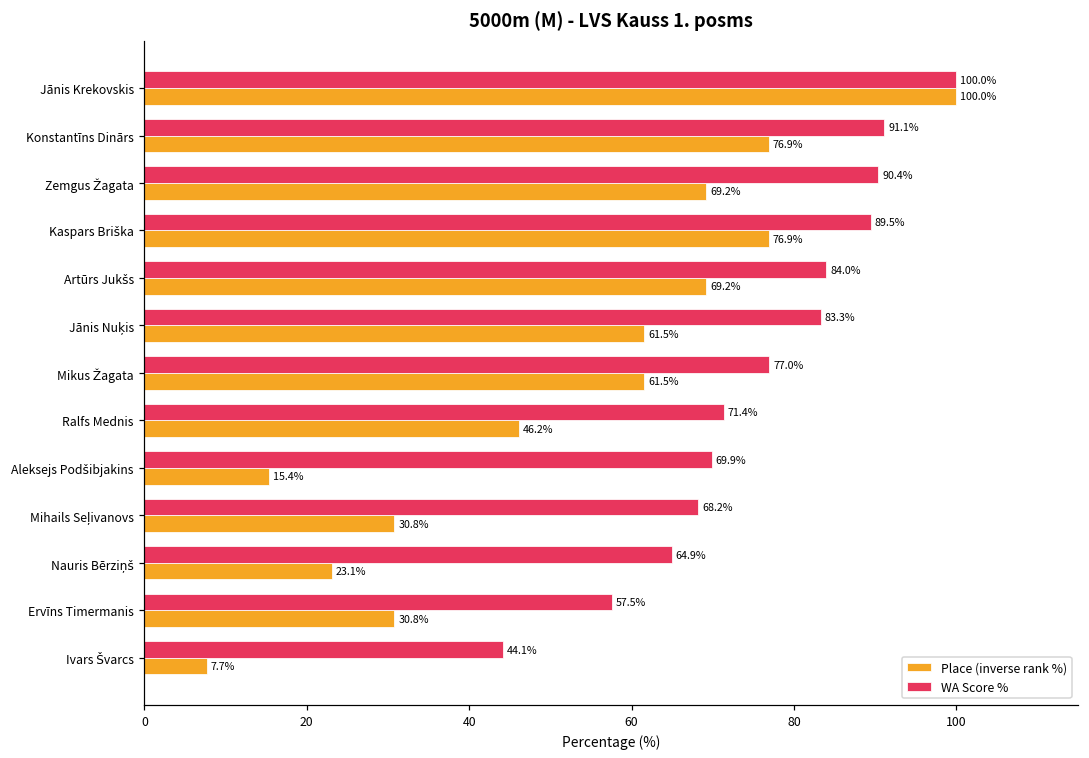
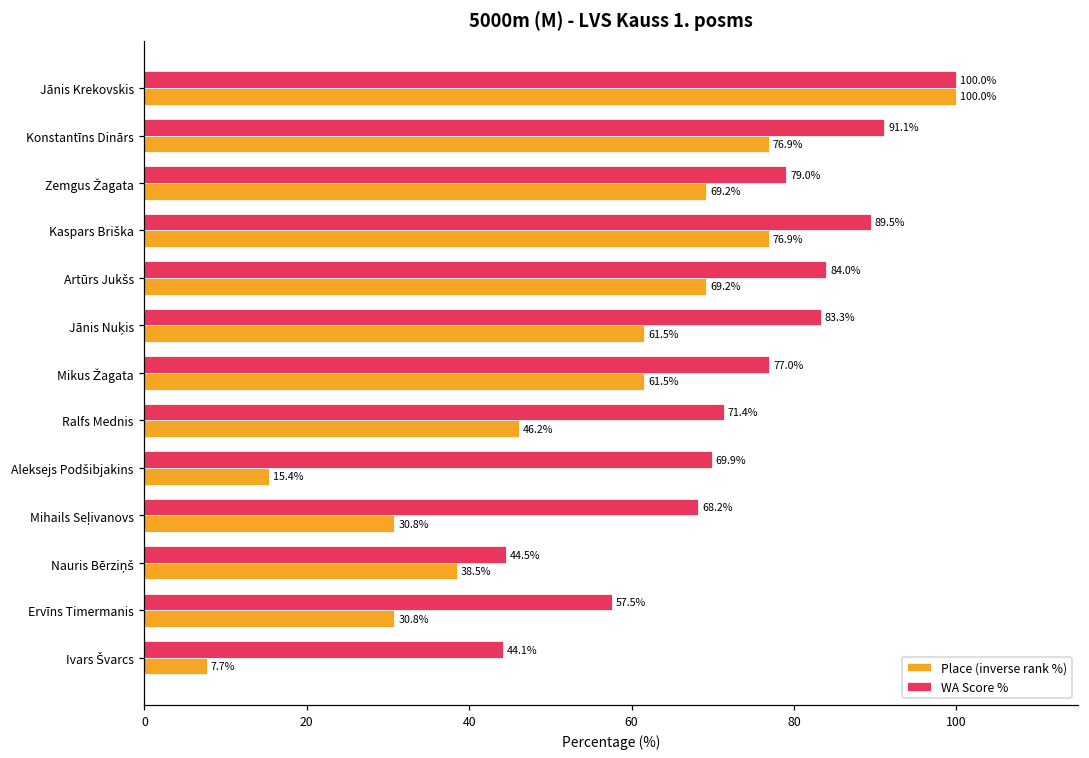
  {
    "Place (inverse rank %)": {
      "Jānis Krekovskis": "100.0%",
      "Konstantīns Dinārs": "76.9%",
      "Zemgus Žagata": "69.2%",
      "Kaspars Briška": "76.9%",
      "Artūrs Jukšs": "69.2%",
      "Jānis Nuķis": "61.5%",
      "Mikus Žagata": "61.5%",
      "Ralfs Mednis": "46.2%",
      "Aleksejs Podšibjakins": "15.4%",
      "Mihails Seļivanovs": "30.8%",
-     "Nauris Bērziņš": "23.1%",
+     "Nauris Bērziņš": "38.5%",
      "Ervīns Timermanis": "30.8%",
      "Ivars Švarcs": "7.7%"
    },
    "WA Score %": {
      "Jānis Krekovskis": "100.0%",
      "Konstantīns Dinārs": "91.1%",
-     "Zemgus Žagata": "90.4%",
+     "Zemgus Žagata": "79.0%",
      "Kaspars Briška": "89.5%",
      "Artūrs Jukšs": "84.0%",
      "Jānis Nuķis": "83.3%",
      "Mikus Žagata": "77.0%",
      "Ralfs Mednis": "71.4%",
      "Aleksejs Podšibjakins": "69.9%",
      "Mihails Seļivanovs": "68.2%",
-     "Nauris Bērziņš": "64.9%",
+     "Nauris Bērziņš": "44.5%",
      "Ervīns Timermanis": "57.5%",
      "Ivars Švarcs": "44.1%"
    }
  }
